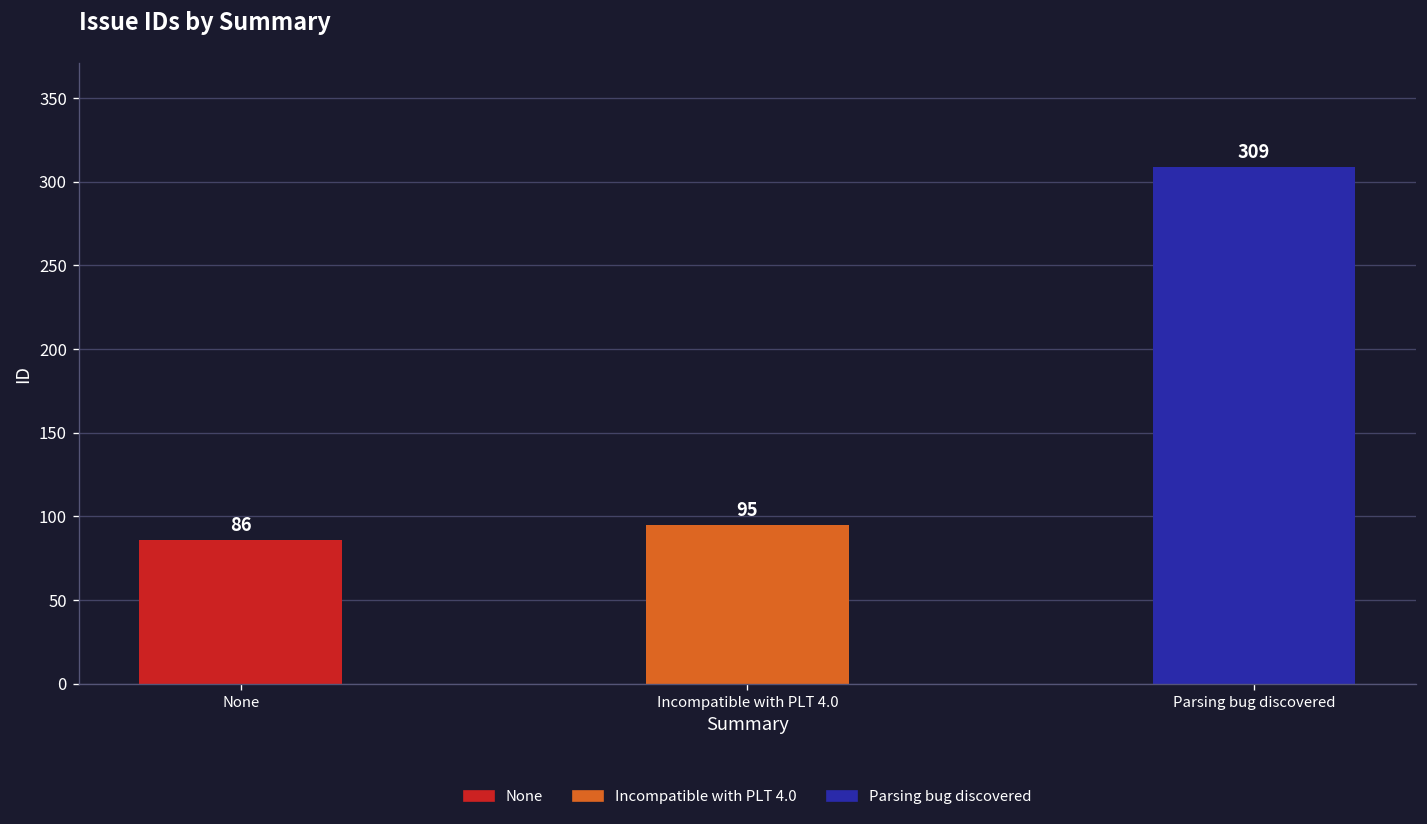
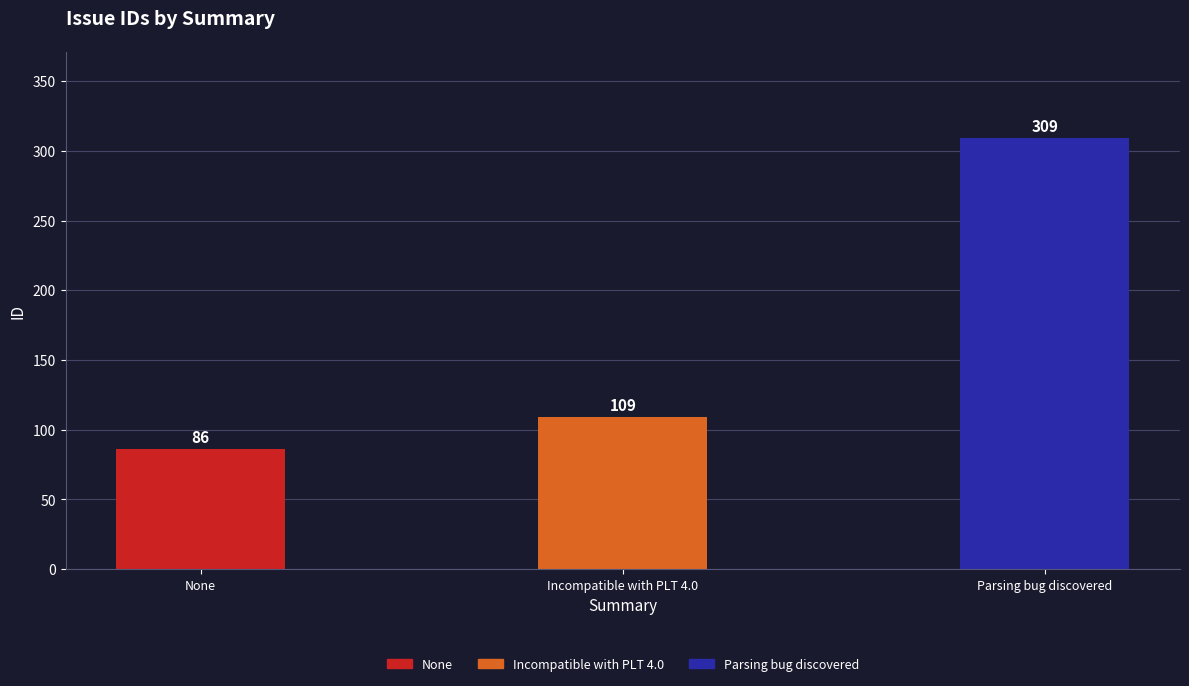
  {
    "None": 86,
-   "Incompatible with PLT 4.0": 95,
+   "Incompatible with PLT 4.0": 109,
    "Parsing bug discovered": 309
  }
